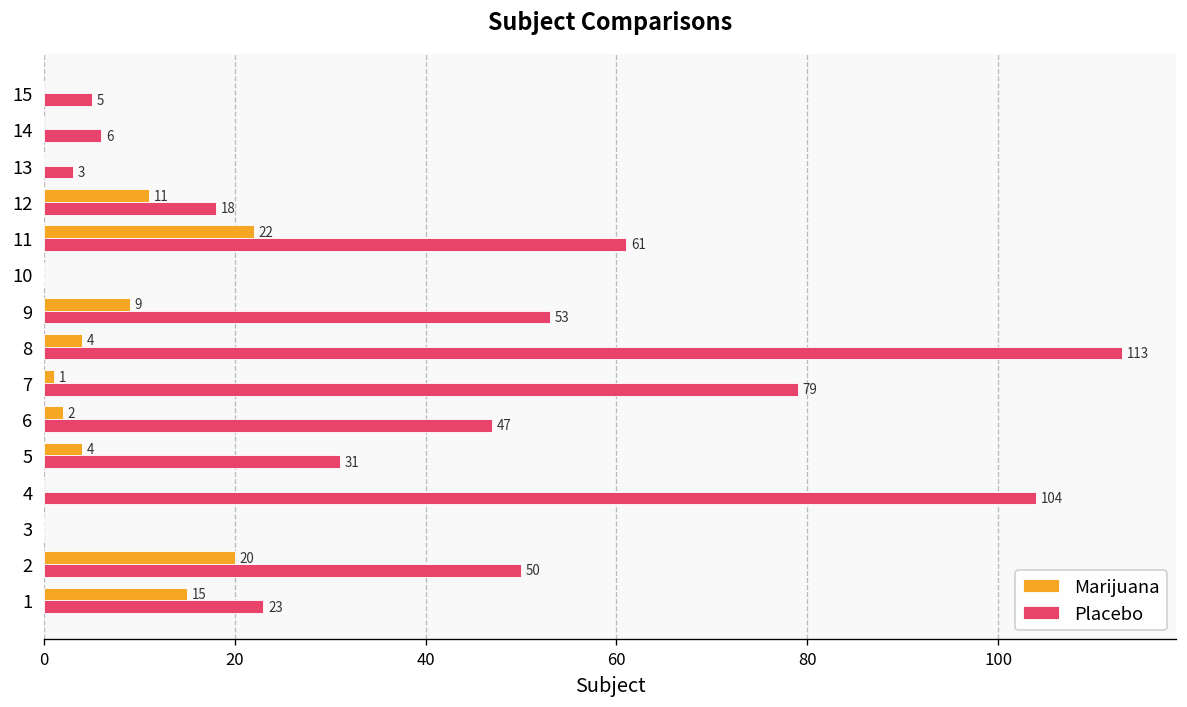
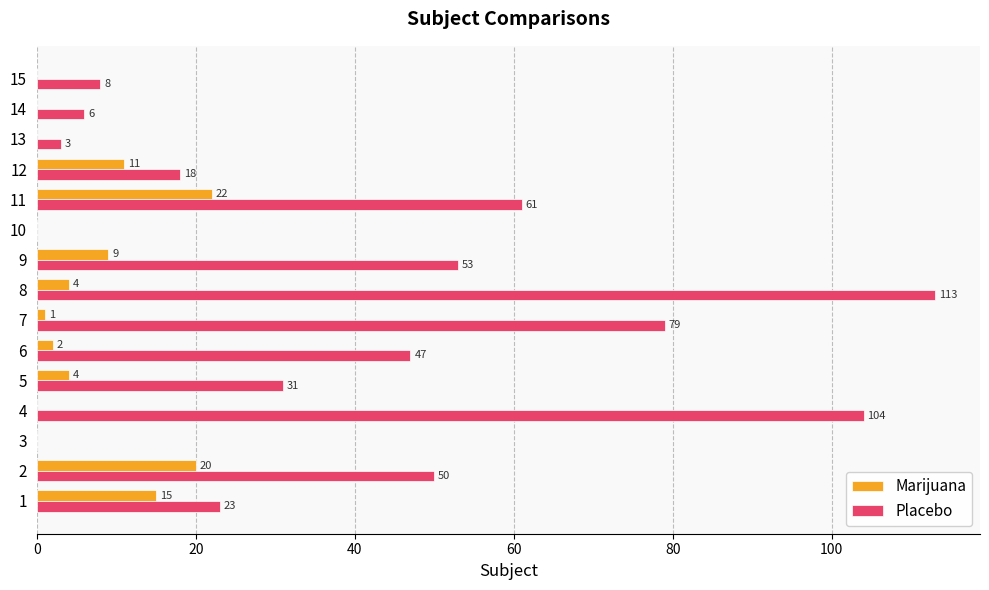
  {
    "Marijuana": {
      "12": 11,
      "11": 22,
      "9": 9,
      "8": 4,
      "7": 1,
      "6": 2,
      "5": 4,
      "2": 20,
      "1": 15
    },
    "Placebo": {
-     "15": 5,
+     "15": 8,
      "14": 6,
      "13": 3,
      "12": 18,
      "11": 61,
      "9": 53,
      "8": 113,
      "7": 79,
      "6": 47,
      "5": 31,
      "4": 104,
      "2": 50,
      "1": 23
    }
  }
